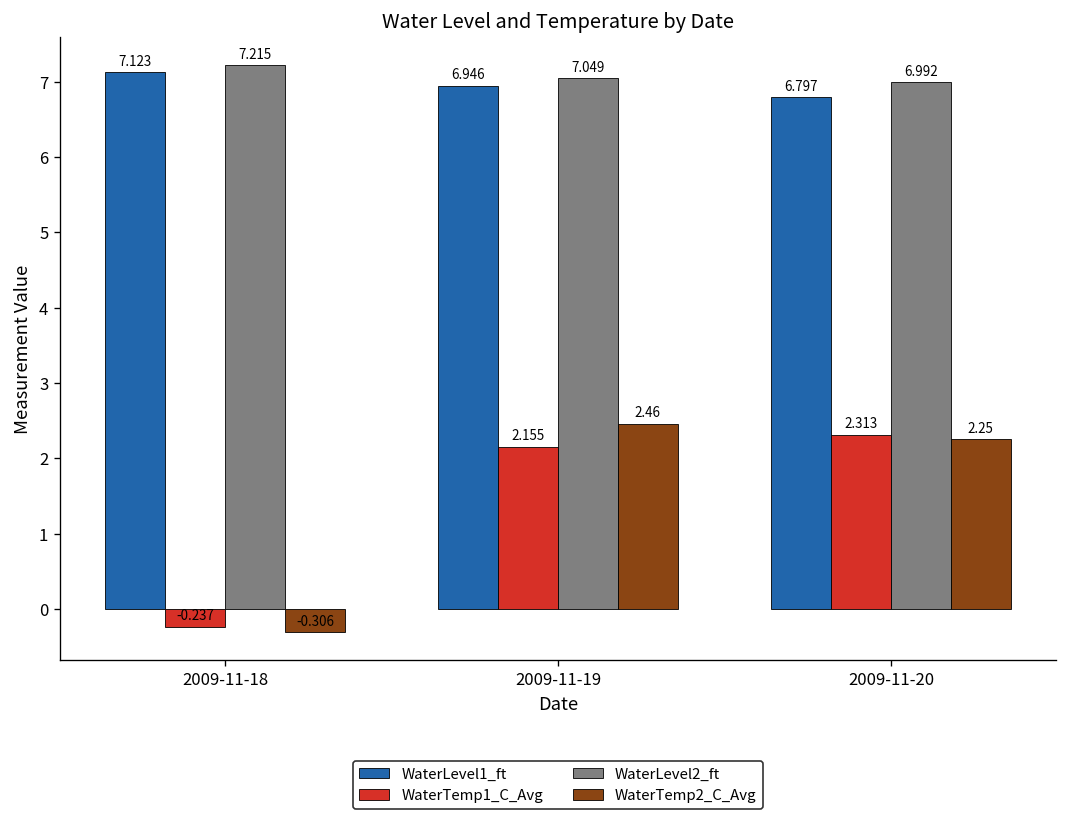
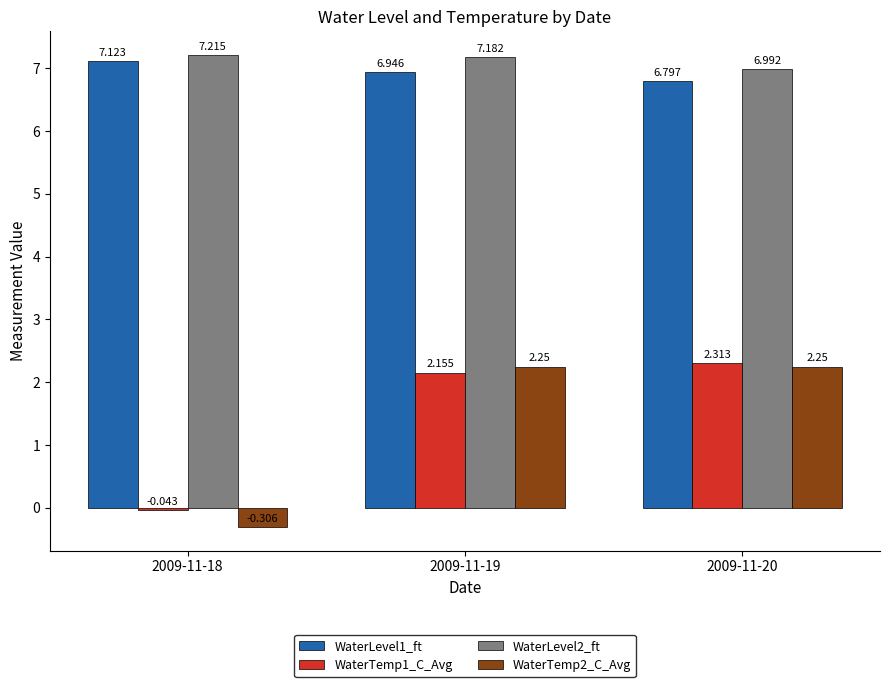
  {
    "WaterLevel1_ft": {
      "2009-11-18": 7.123,
      "2009-11-19": 6.946,
      "2009-11-20": 6.797
    },
    "WaterTemp1_C_Avg": {
-     "2009-11-18": -0.237,
+     "2009-11-18": -0.043,
      "2009-11-19": 2.155,
      "2009-11-20": 2.313
    },
    "WaterLevel2_ft": {
      "2009-11-18": 7.215,
-     "2009-11-19": 7.049,
+     "2009-11-19": 7.182,
      "2009-11-20": 6.992
    },
    "WaterTemp2_C_Avg": {
      "2009-11-18": -0.306,
-     "2009-11-19": 2.46,
+     "2009-11-19": 2.25,
      "2009-11-20": 2.25
    }
  }
